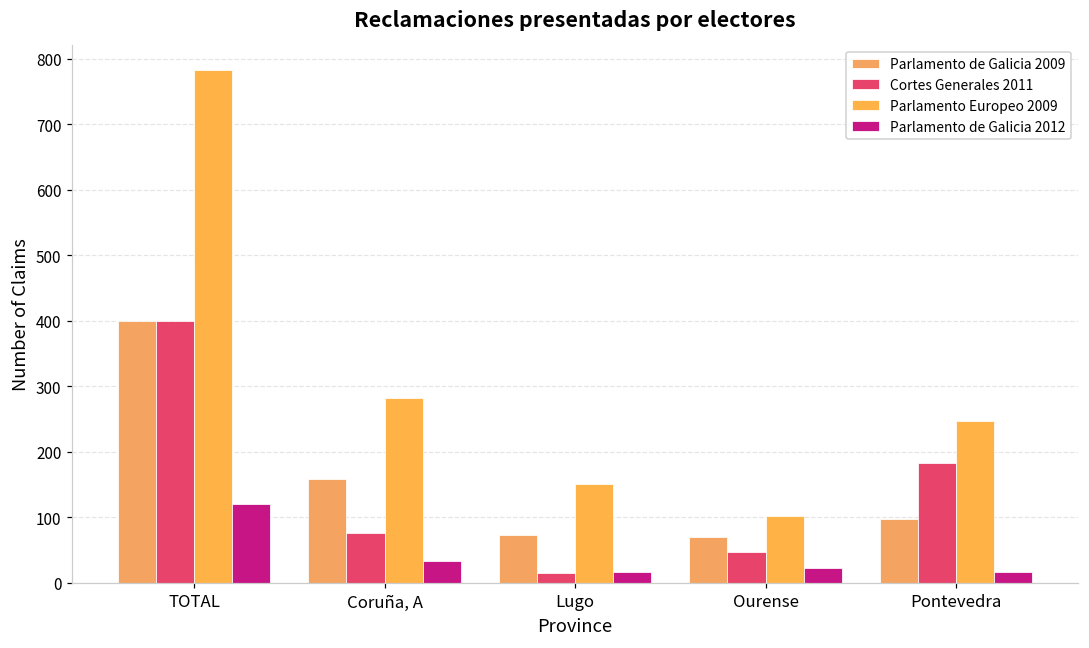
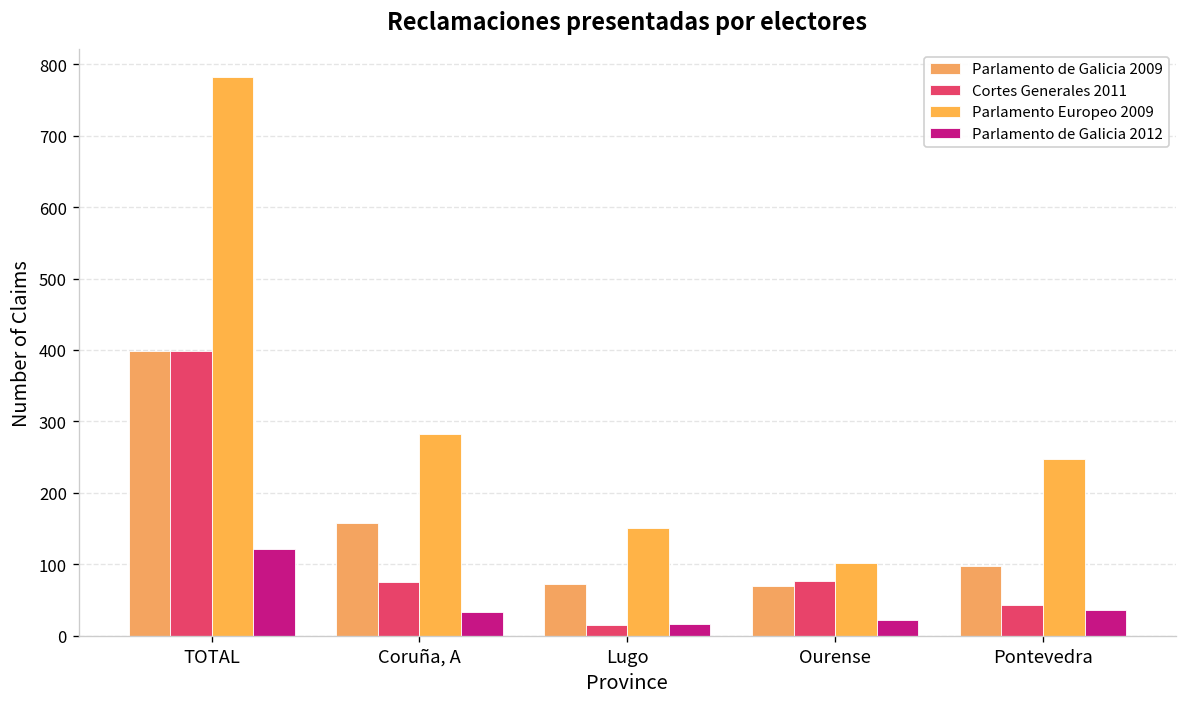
  {
    "Cortes Generales 2011": {
      "TOTAL": 400,
      "Coruña, A": 80,
      "Lugo": 10,
-     "Ourense": 50,
-     "Pontevedra": 180
+     "Ourense": 80,
+     "Pontevedra": 40
    },
    "Parlamento de Galicia 2012": {
      "TOTAL": 120,
      "Coruña, A": 30,
      "Lugo": 20,
      "Ourense": 20,
-     "Pontevedra": 20
+     "Pontevedra": 40
    }
  }
